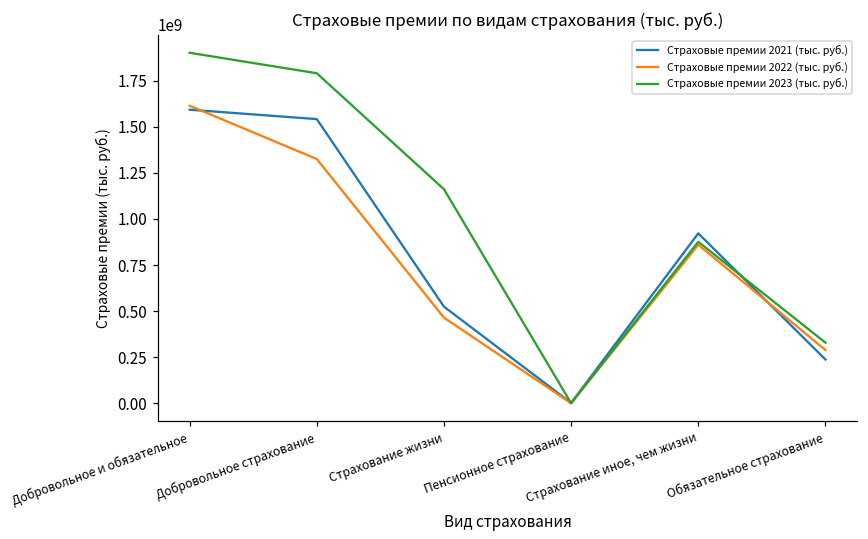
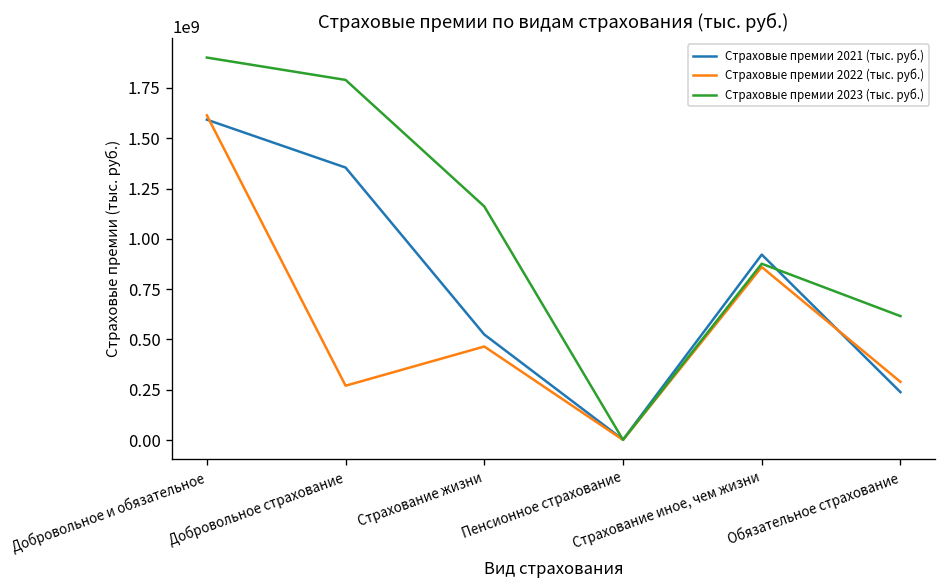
  {
    "Страховые премии 2021 (тыс. руб.)": {
      "Добровольное и обязательное": 1590000000,
-     "Добровольное страхование": 1540000000,
+     "Добровольное страхование": 1350000000,
      "Страхование жизни": 520000000,
      "Страхование иное, чем жизни": 920000000,
      "Обязательное страхование": 240000000
    },
    "Страховые премии 2022 (тыс. руб.)": {
      "Добровольное и обязательное": 1610000000,
-     "Добровольное страхование": 1320000000,
+     "Добровольное страхование": 270000000,
      "Страхование жизни": 460000000,
      "Страхование иное, чем жизни": 860000000,
      "Обязательное страхование": 290000000
    },
    "Страховые премии 2023 (тыс. руб.)": {
      "Добровольное и обязательное": 1900000000,
      "Добровольное страхование": 1790000000,
      "Страхование жизни": 1160000000,
      "Страхование иное, чем жизни": 880000000,
-     "Обязательное страхование": 330000000
+     "Обязательное страхование": 620000000
    }
  }
